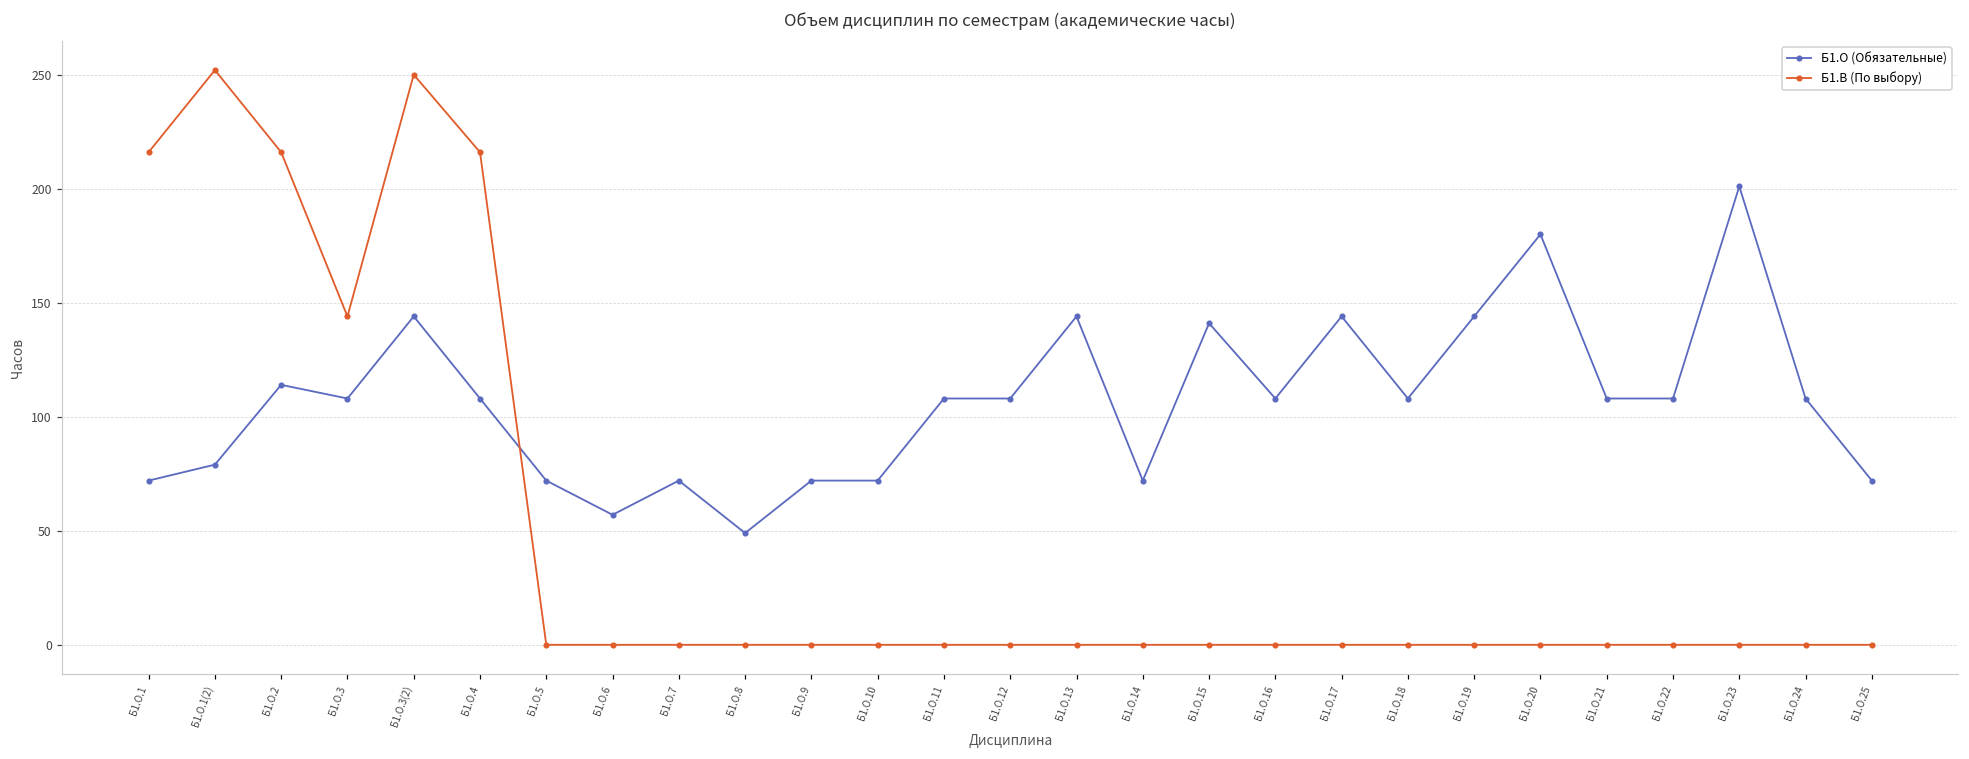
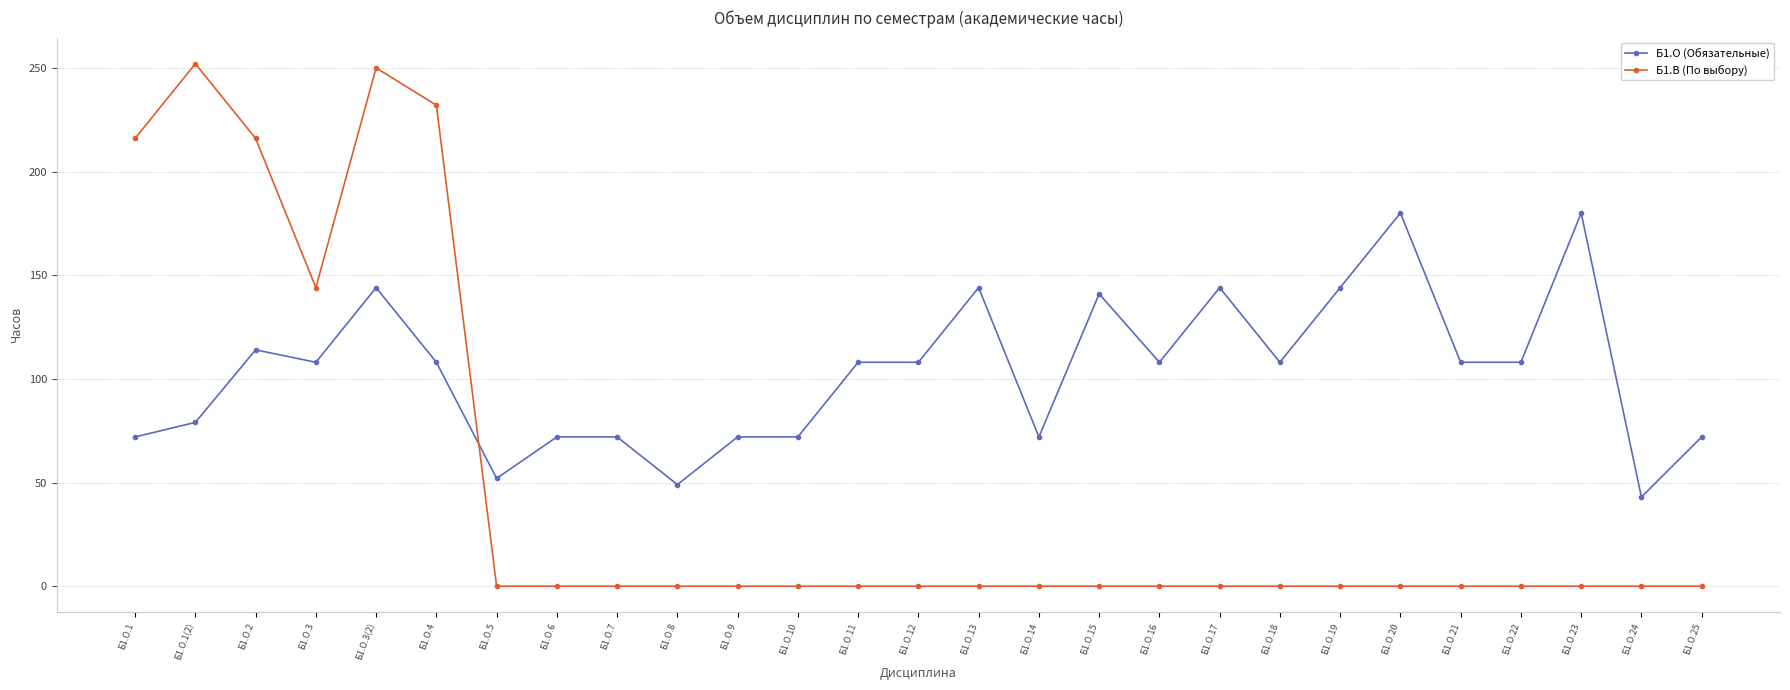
  {
    "Б1.О (Обязательные)": {
      "Б1.О.1": 72,
      "Б1.О.1(2)": 79,
      "Б1.О.2": 114,
      "Б1.О.3": 108,
      "Б1.О.3(2)": 144,
      "Б1.О.4": 108,
-     "Б1.О.5": 72,
-     "Б1.О.6": 57,
+     "Б1.О.5": 52,
+     "Б1.О.6": 72,
      "Б1.О.7": 72,
      "Б1.О.8": 49,
      "Б1.О.9": 72,
      "Б1.О.10": 72,
      "Б1.О.11": 108,
      "Б1.О.12": 108,
      "Б1.О.13": 144,
      "Б1.О.14": 72,
      "Б1.О.15": 141,
      "Б1.О.16": 108,
      "Б1.О.17": 144,
      "Б1.О.18": 108,
      "Б1.О.19": 144,
      "Б1.О.20": 180,
      "Б1.О.21": 108,
      "Б1.О.22": 108,
-     "Б1.О.23": 201,
-     "Б1.О.24": 108,
+     "Б1.О.23": 180,
+     "Б1.О.24": 43,
      "Б1.О.25": 72
    },
    "Б1.В (По выбору)": {
      "Б1.О.1": 216,
      "Б1.О.1(2)": 252,
      "Б1.О.2": 216,
      "Б1.О.3": 144,
      "Б1.О.3(2)": 250,
-     "Б1.О.4": 216,
+     "Б1.О.4": 232,
      "Б1.О.5": 0,
      "Б1.О.6": 0,
      "Б1.О.7": 0,
      "Б1.О.8": 0,
      "Б1.О.9": 0,
      "Б1.О.10": 0,
      "Б1.О.11": 0,
      "Б1.О.12": 0,
      "Б1.О.13": 0,
      "Б1.О.14": 0,
      "Б1.О.15": 0,
      "Б1.О.16": 0,
      "Б1.О.17": 0,
      "Б1.О.18": 0,
      "Б1.О.19": 0,
      "Б1.О.20": 0,
      "Б1.О.21": 0,
      "Б1.О.22": 0,
      "Б1.О.23": 0,
      "Б1.О.24": 0,
      "Б1.О.25": 0
    }
  }
